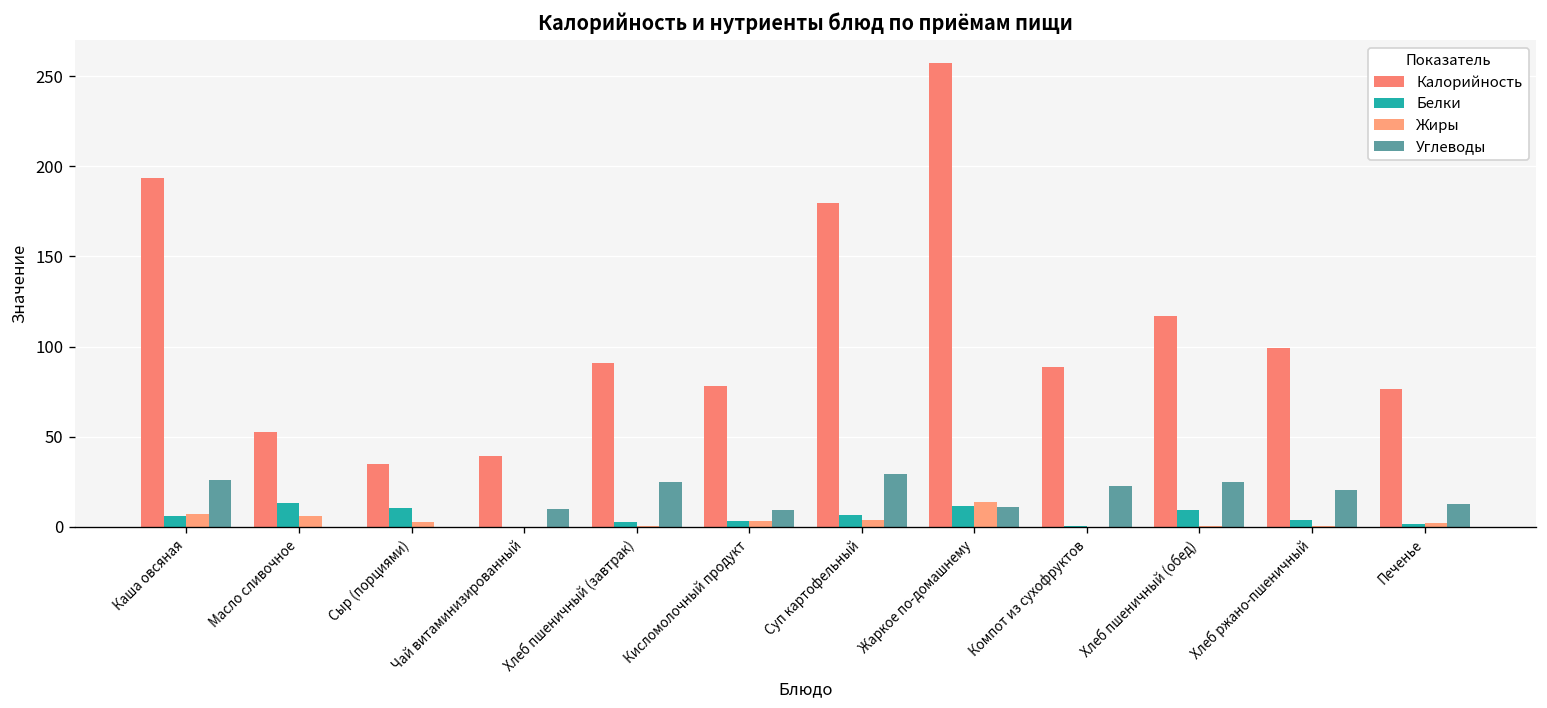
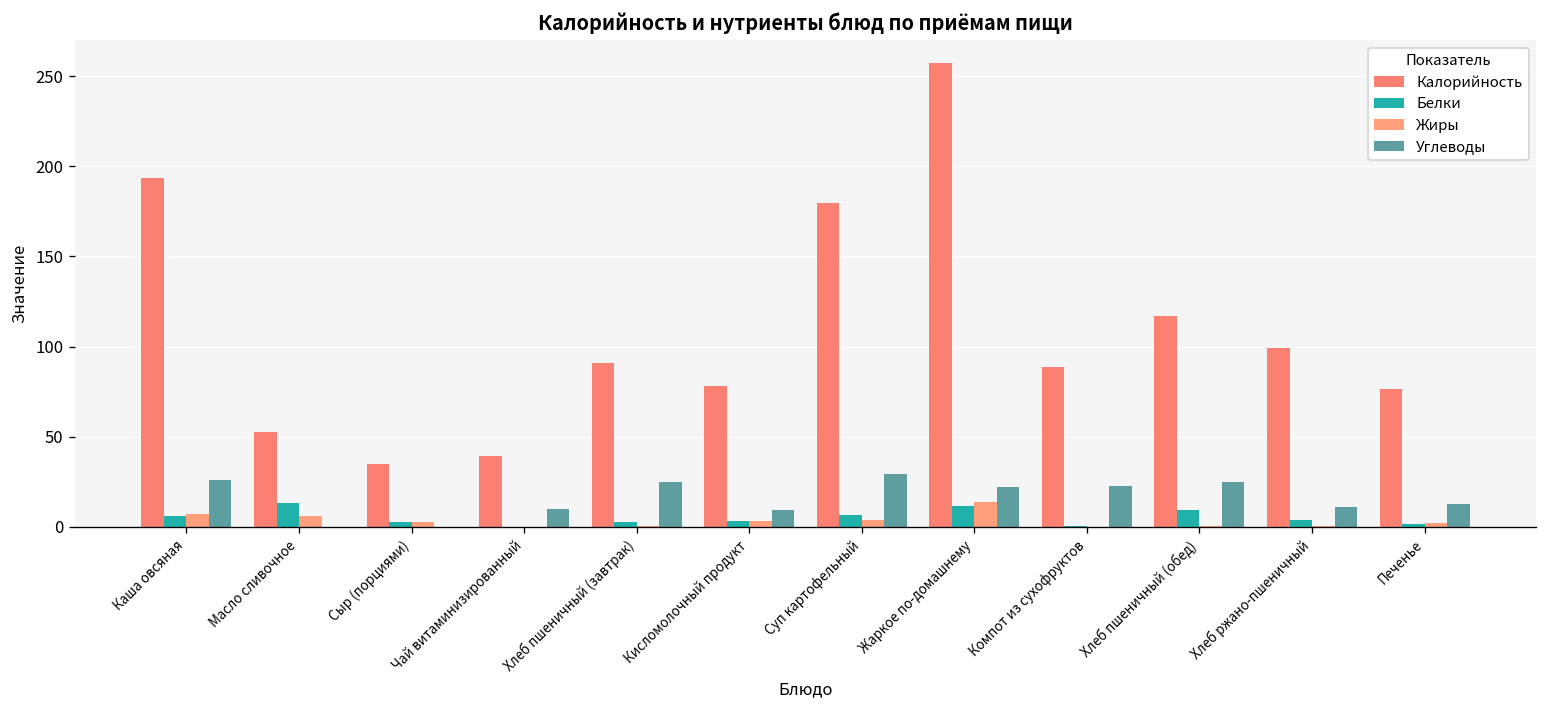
  {
    "Белки": {
      "Каша овсяная": 6,
      "Масло сливочное": 13,
-     "Сыр (порциями)": 10,
+     "Сыр (порциями)": 3,
      "Чай витаминизированный": 0,
      "Хлеб пшеничный (завтрак)": 3,
      "Кисломолочный продукт": 3,
      "Суп картофельный": 7,
      "Жаркое по-домашнему": 11,
      "Хлеб пшеничный (обед)": 10,
      "Хлеб ржано-пшеничный": 4
    },
    "Углеводы": {
      "Каша овсяная": 26,
      "Сыр (порциями)": 0,
      "Чай витаминизированный": 10,
      "Хлеб пшеничный (завтрак)": 25,
      "Кисломолочный продукт": 9,
      "Суп картофельный": 29,
-     "Жаркое по-домашнему": 11,
+     "Жаркое по-домашнему": 22,
      "Компот из сухофруктов": 23,
      "Хлеб пшеничный (обед)": 25,
-     "Хлеб ржано-пшеничный": 21,
+     "Хлеб ржано-пшеничный": 11,
      "Печенье": 13
    }
  }
